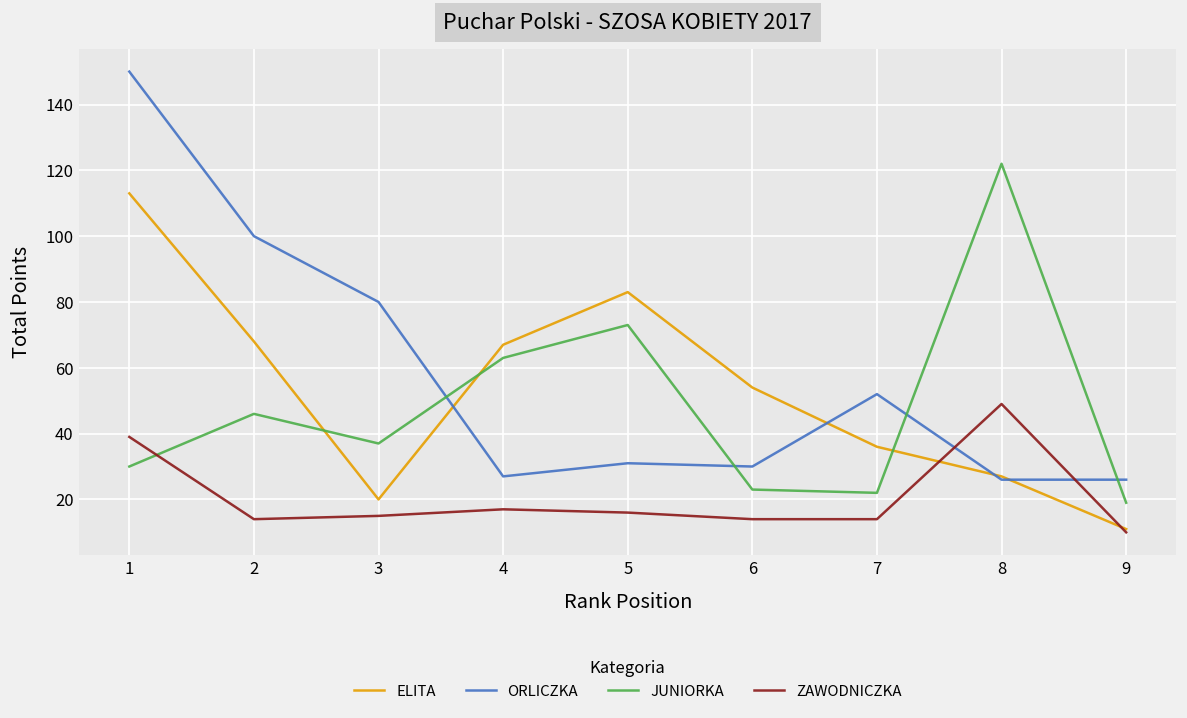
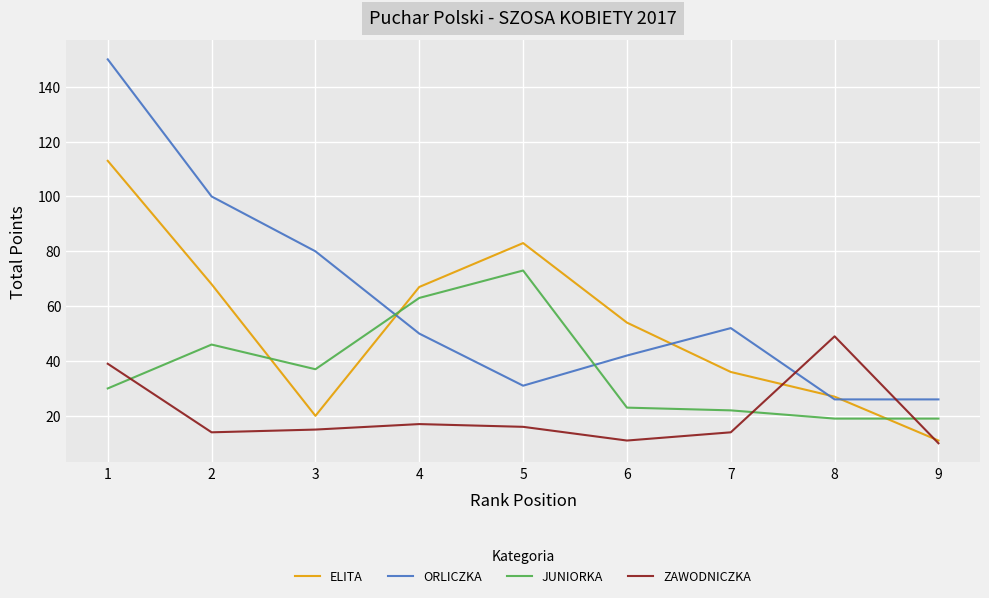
  {
    "ELITA": {
      "1": 113,
      "2": 68,
      "3": 20,
      "4": 67,
      "5": 83,
      "6": 54,
      "7": 36,
      "8": 27,
      "9": 11
    },
    "ORLICZKA": {
      "1": 150,
      "2": 100,
      "3": 80,
-     "4": 27,
+     "4": 50,
      "5": 31,
-     "6": 30,
+     "6": 42,
      "7": 52,
      "8": 26,
      "9": 26
    },
    "JUNIORKA": {
      "1": 30,
      "2": 46,
      "3": 37,
      "4": 63,
      "5": 73,
      "6": 23,
      "7": 22,
-     "8": 122,
+     "8": 19,
      "9": 19
    },
    "ZAWODNICZKA": {
      "1": 39,
      "2": 14,
      "3": 15,
      "4": 17,
      "5": 16,
-     "6": 14,
+     "6": 11,
      "7": 14,
      "8": 49,
      "9": 10
    }
  }
